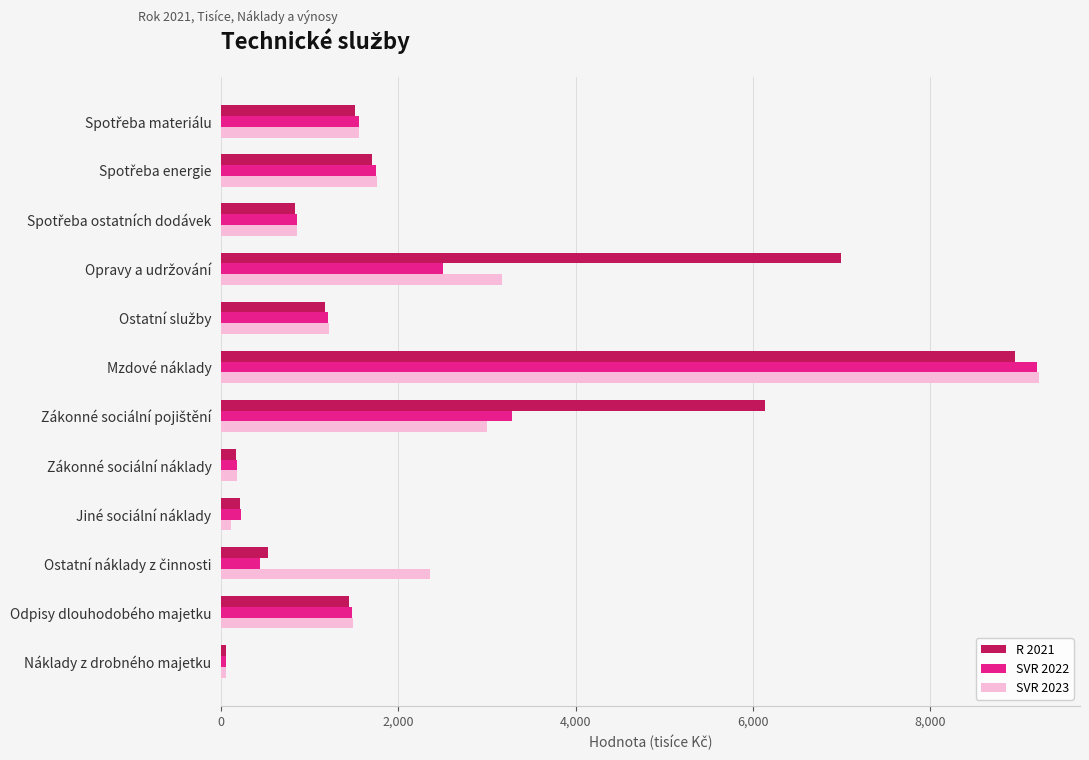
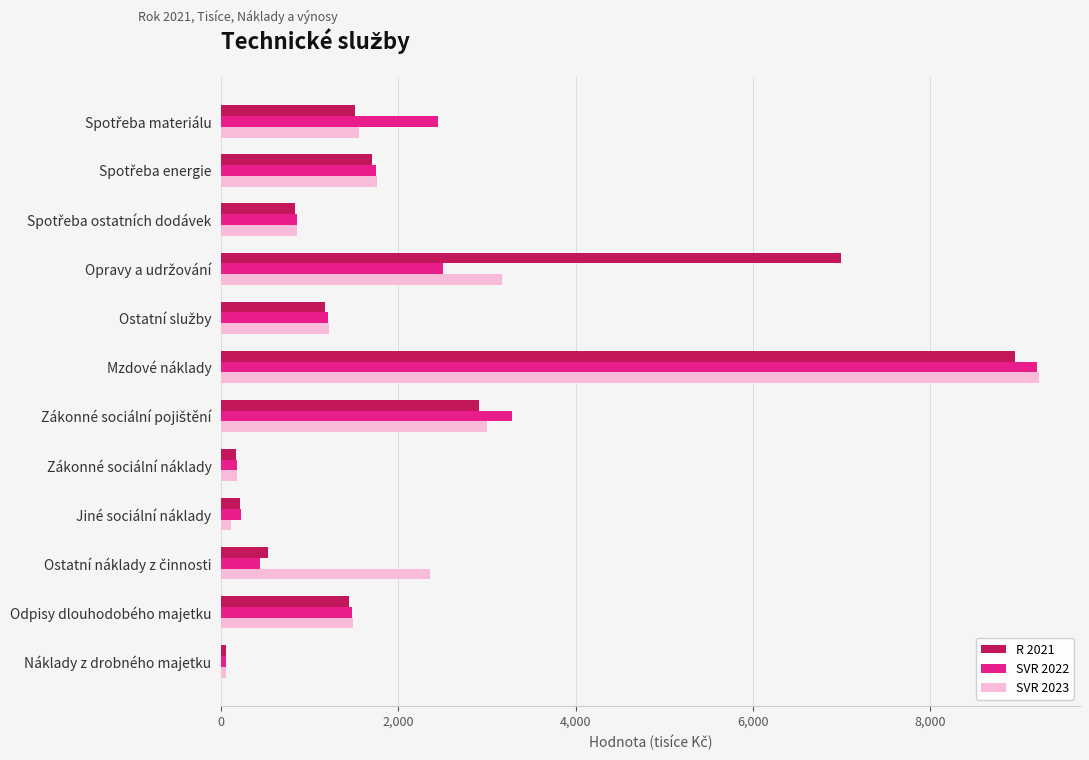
  {
    "R 2021": {
      "Spotřeba materiálu": "1,500",
      "Spotřeba energie": "1,700",
      "Spotřeba ostatních dodávek": "800",
      "Opravy a udržování": "7,000",
      "Ostatní služby": "1,200",
      "Mzdové náklady": "9,000",
-     "Zákonné sociální pojištění": "6,100",
+     "Zákonné sociální pojištění": "2,900",
      "Zákonné sociální náklady": "200",
      "Jiné sociální náklady": "200",
      "Ostatní náklady z činnosti": "500",
      "Odpisy dlouhodobého majetku": "1,400",
      "Náklady z drobného majetku": "100"
    },
    "SVR 2022": {
-     "Spotřeba materiálu": "1,600",
+     "Spotřeba materiálu": "2,400",
      "Spotřeba energie": "1,800",
      "Spotřeba ostatních dodávek": "900",
      "Opravy a udržování": "2,500",
      "Ostatní služby": "1,200",
      "Mzdové náklady": "9,200",
      "Zákonné sociální pojištění": "3,300",
      "Zákonné sociální náklady": "200",
      "Jiné sociální náklady": "200",
      "Ostatní náklady z činnosti": "400",
      "Odpisy dlouhodobého majetku": "1,500",
      "Náklady z drobného majetku": "100"
    },
    "SVR 2023": {
      "Spotřeba materiálu": "1,600",
      "Spotřeba energie": "1,800",
      "Spotřeba ostatních dodávek": "900",
      "Opravy a udržování": "3,200",
      "Ostatní služby": "1,200",
      "Mzdové náklady": "9,200",
      "Zákonné sociální pojištění": "3,000",
      "Zákonné sociální náklady": "200",
      "Jiné sociální náklady": "100",
      "Ostatní náklady z činnosti": "2,400",
      "Odpisy dlouhodobého majetku": "1,500",
      "Náklady z drobného majetku": "100"
    }
  }
